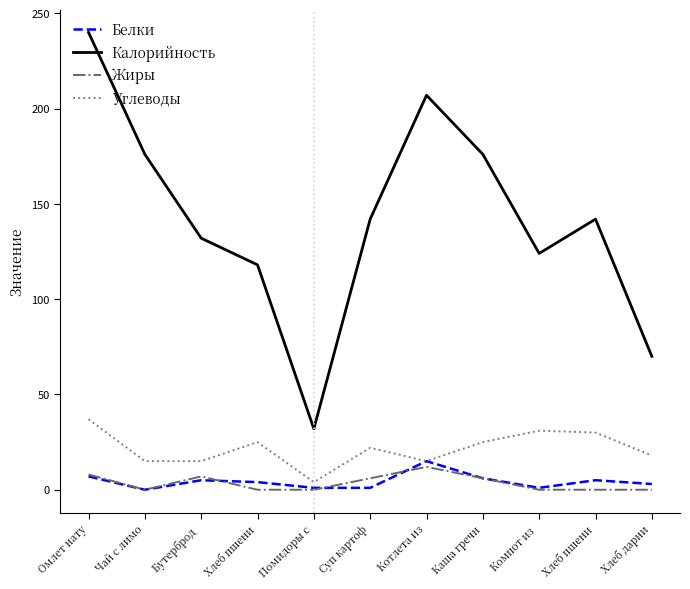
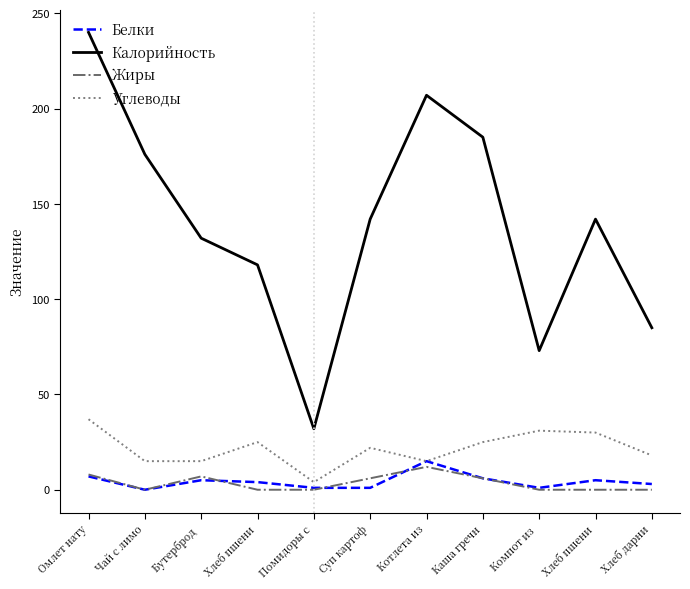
  {
    "Белки": {
      "Бутерброд": 5,
      "Суп картоф": 1,
      "Хлеб дарни": 3
    },
    "Калорийность": {
      "Омлет нату": 240,
      "Чай с лимо": 176,
      "Бутерброд": 132,
      "Помидоры с": 32,
      "Суп картоф": 142,
      "Котлета из": 207,
-     "Каша гречн": 176,
-     "Компот из": 124,
-     "Хлеб дарни": 70
+     "Каша гречн": 185,
+     "Компот из": 73,
+     "Хлеб дарни": 85
    }
  }
